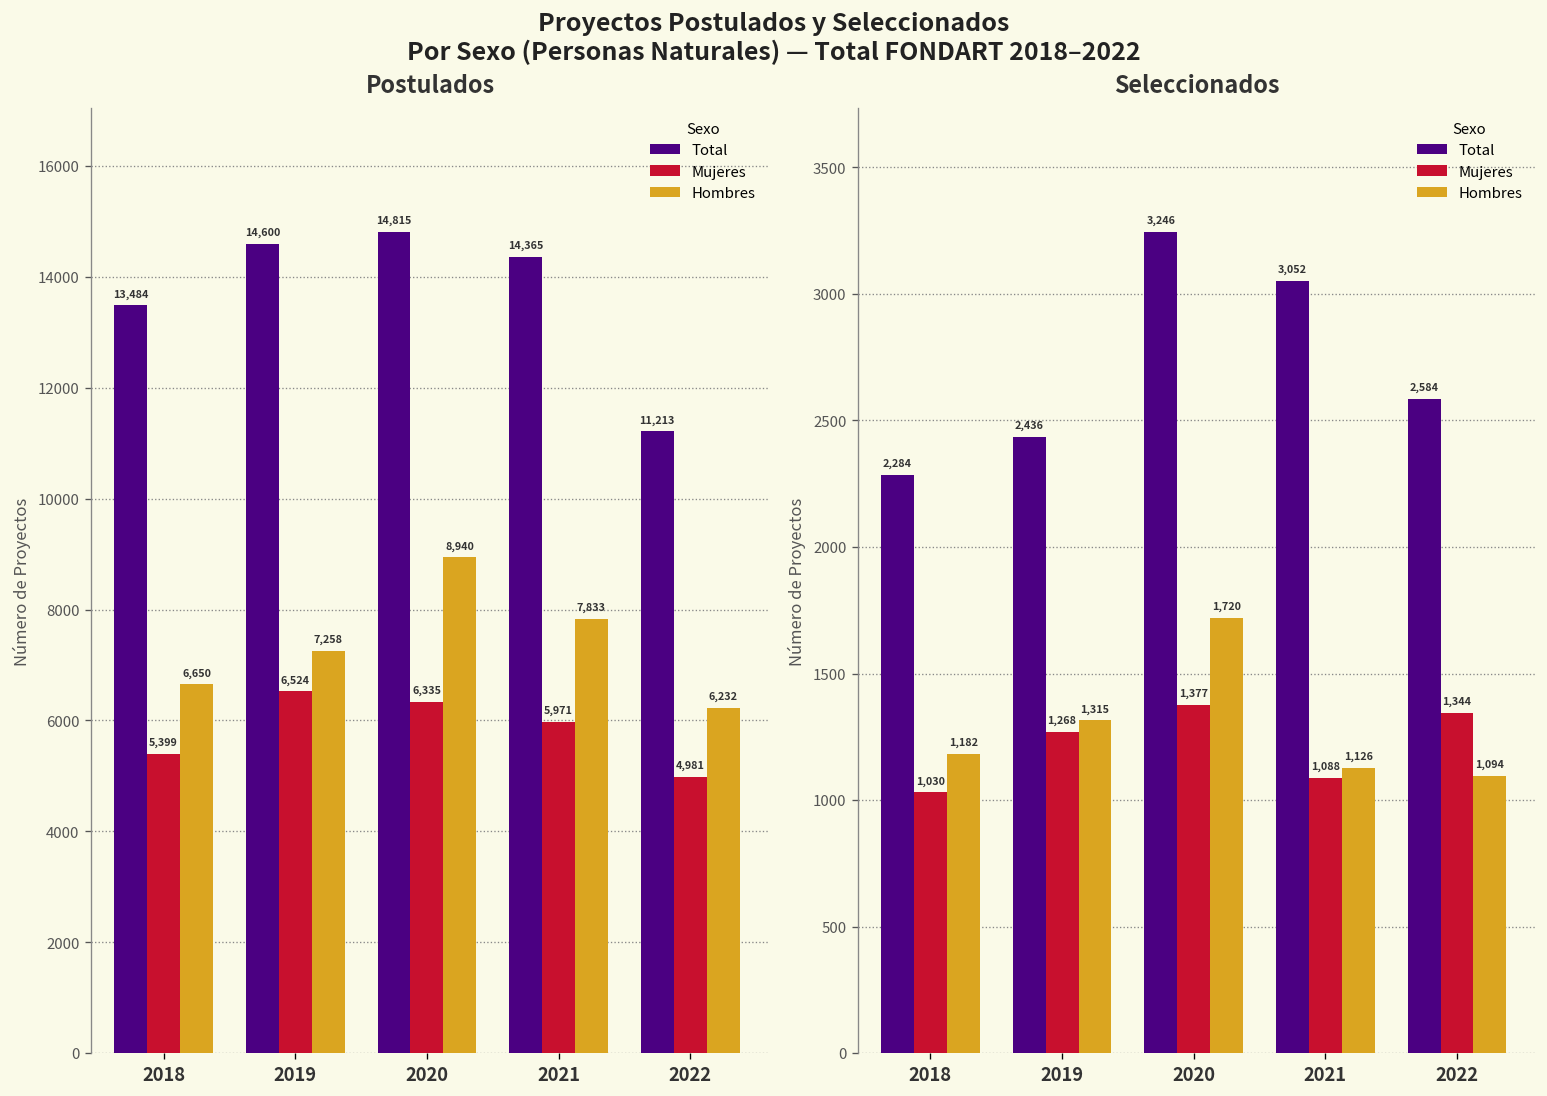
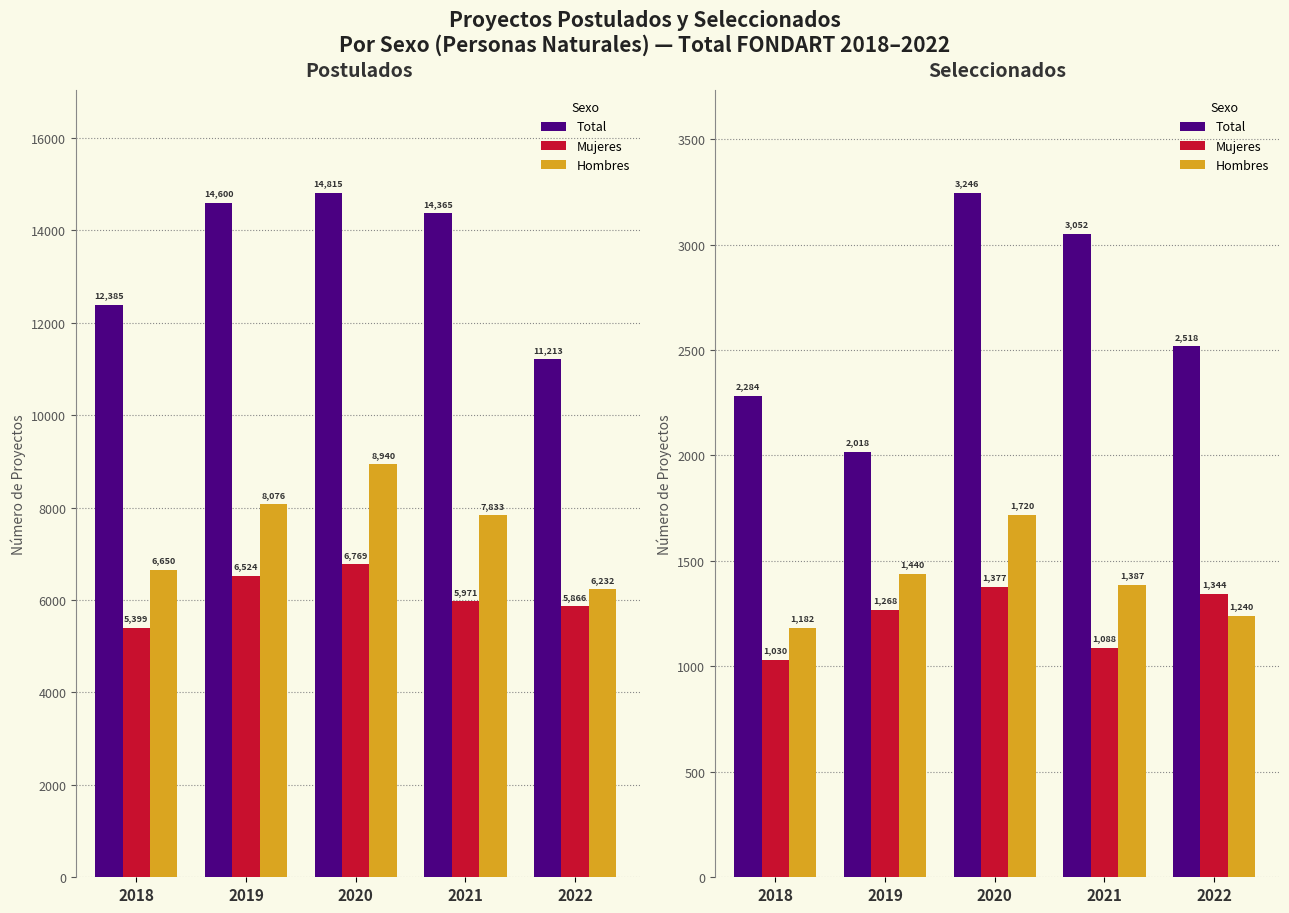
  {
    "Postulados": {
      "Total": {
-       "2018": "13,484",
+       "2018": "12,385",
        "2019": "14,600",
        "2020": "14,815",
        "2021": "14,365",
        "2022": "11,213"
      },
      "Mujeres": {
        "2018": "5,399",
        "2019": "6,524",
-       "2020": "6,335",
+       "2020": "6,769",
        "2021": "5,971",
-       "2022": "4,981"
+       "2022": "5,866"
      },
      "Hombres": {
        "2018": "6,650",
-       "2019": "7,258",
+       "2019": "8,076",
        "2020": "8,940",
        "2021": "7,833",
        "2022": "6,232"
      }
    },
    "Seleccionados": {
      "Total": {
        "2018": "2,284",
-       "2019": "2,436",
+       "2019": "2,018",
        "2020": "3,246",
        "2021": "3,052",
-       "2022": "2,584"
+       "2022": "2,518"
      },
      "Mujeres": {
        "2018": "1,030",
        "2019": "1,268",
        "2020": "1,377",
        "2021": "1,088",
        "2022": "1,344"
      },
      "Hombres": {
        "2018": "1,182",
-       "2019": "1,315",
+       "2019": "1,440",
        "2020": "1,720",
-       "2021": "1,126",
-       "2022": "1,094"
+       "2021": "1,387",
+       "2022": "1,240"
      }
    }
  }
